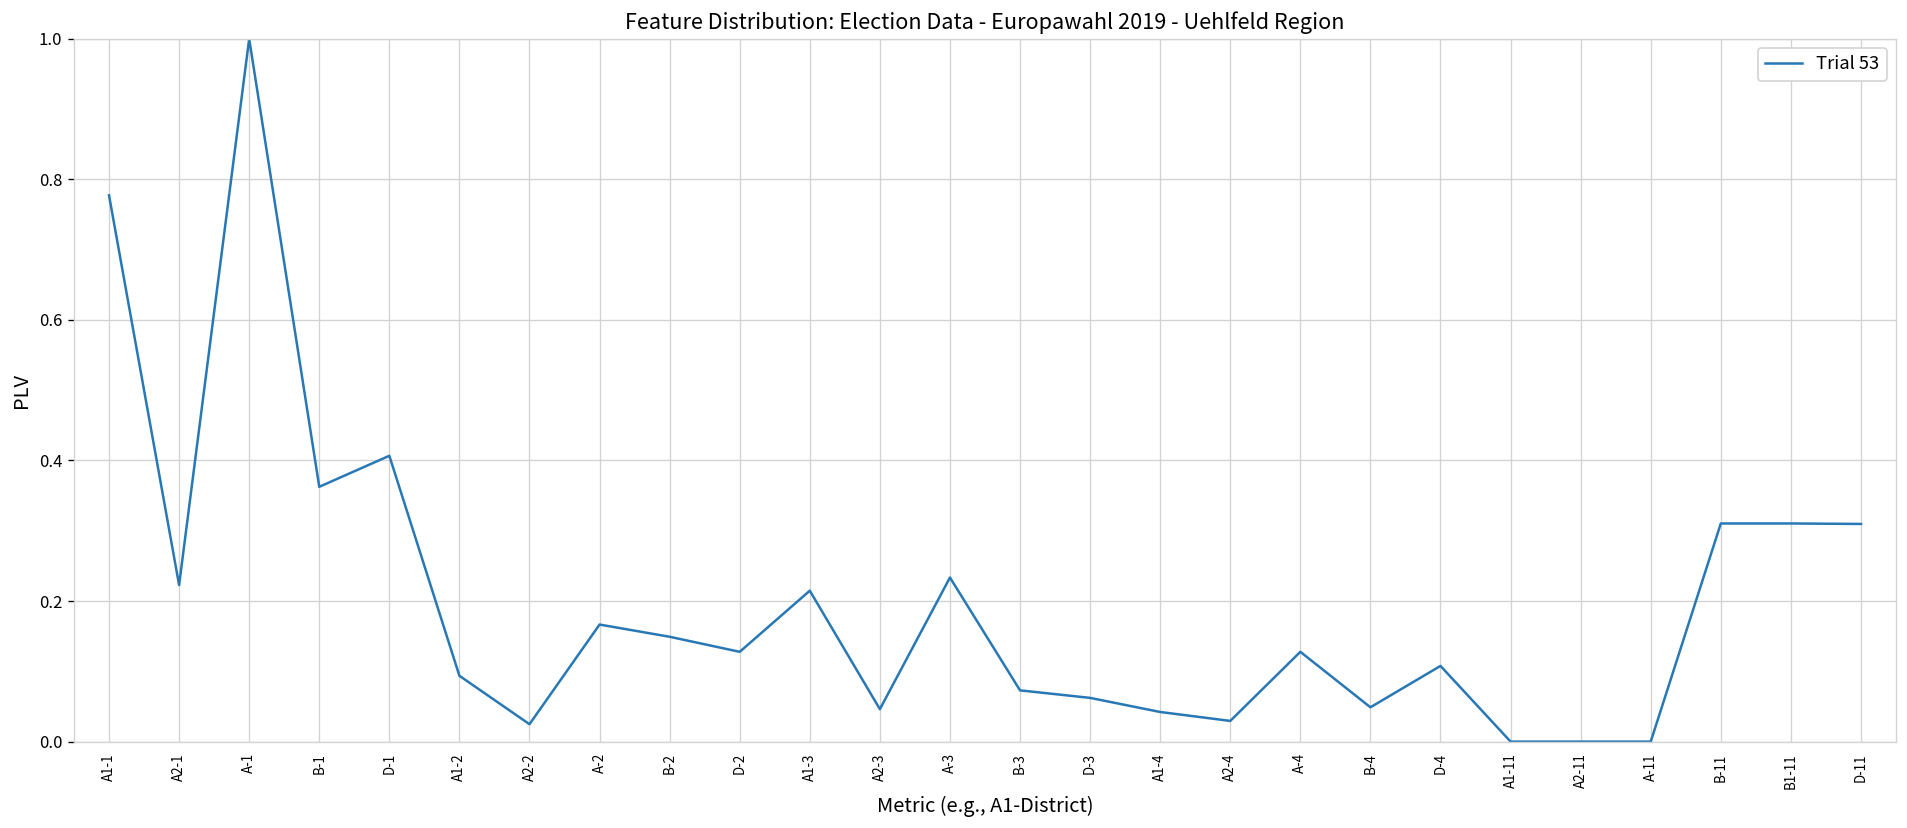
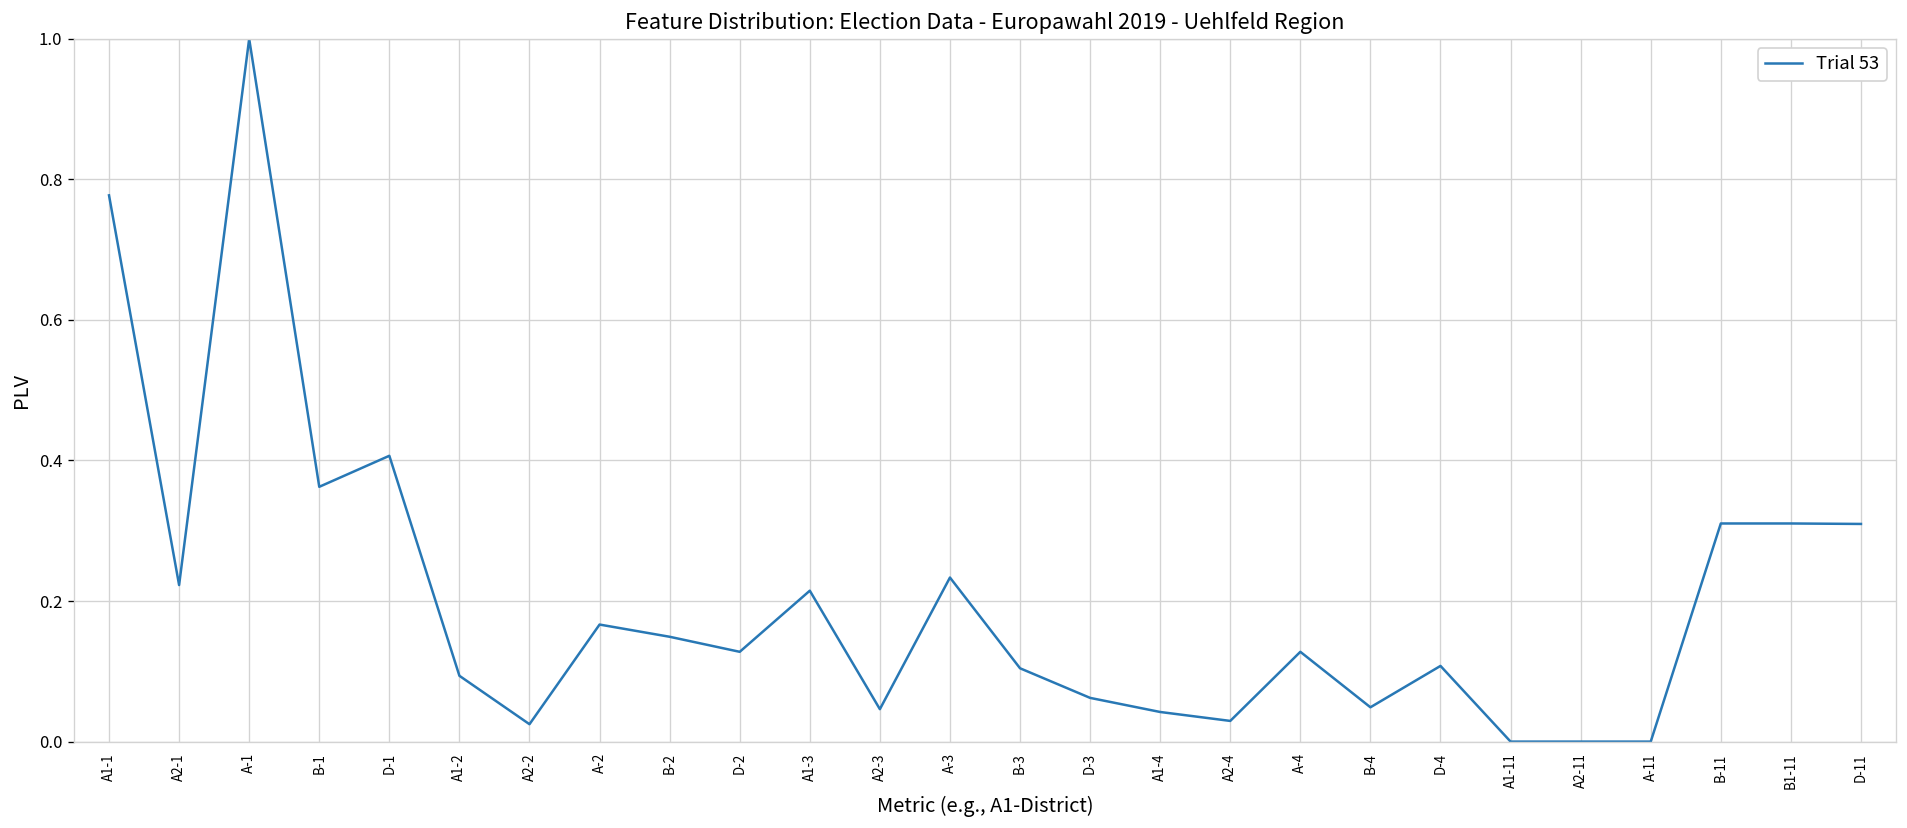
  {
    "A1-1": 0.78,
    "A2-1": 0.22,
    "A-1": 1.00,
    "B-1": 0.36,
    "D-1": 0.41,
    "A1-2": 0.09,
    "A2-2": 0.02,
    "A-2": 0.17,
    "B-2": 0.15,
    "D-2": 0.13,
    "A1-3": 0.21,
    "A2-3": 0.05,
    "A-3": 0.23,
-   "B-3": 0.07,
+   "B-3": 0.10,
    "D-3": 0.06,
    "A1-4": 0.04,
    "A2-4": 0.03,
    "A-4": 0.13,
    "B-4": 0.05,
    "D-4": 0.11,
    "A1-11": 0.00,
    "A2-11": 0.00,
    "A-11": 0.00,
    "B-11": 0.31,
    "B1-11": 0.31,
    "D-11": 0.31
  }
